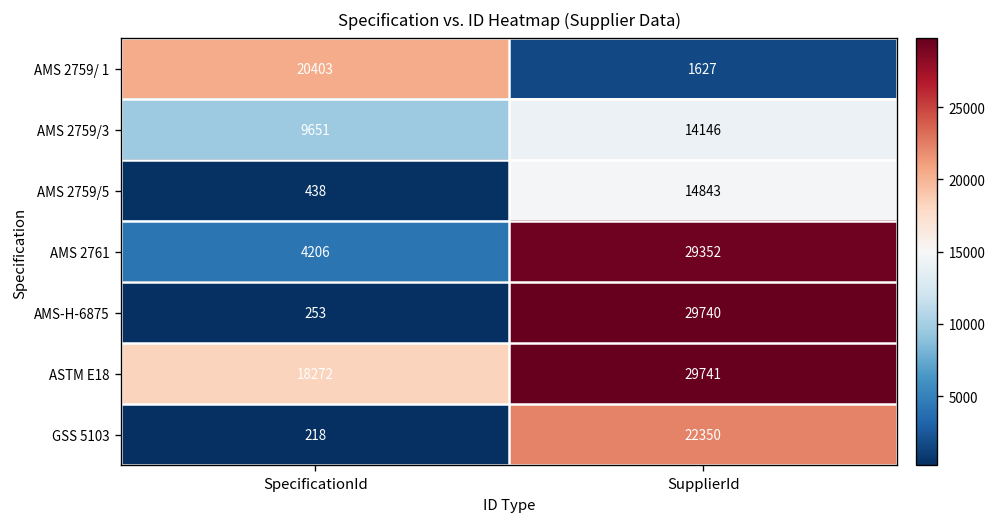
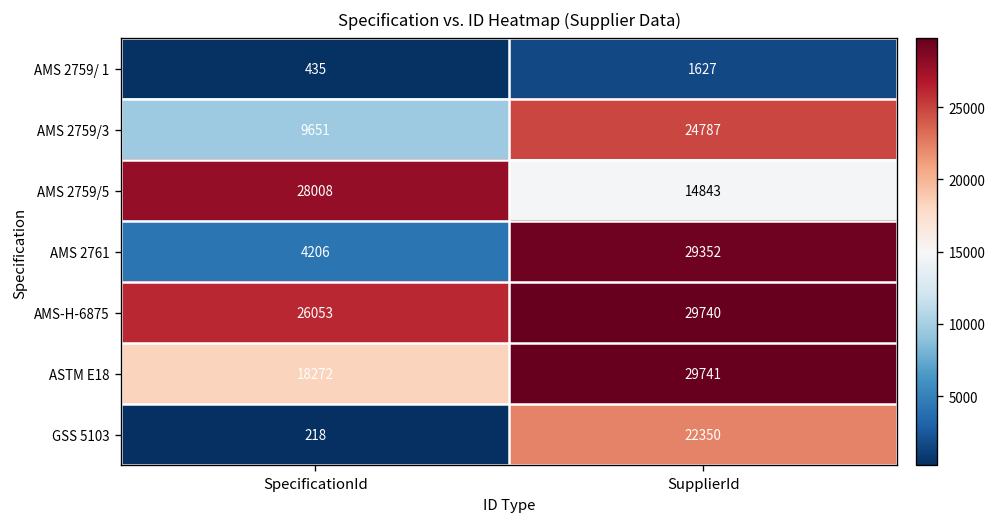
  {
    "AMS 2759/ 1": {
-     "SpecificationId": 20403,
+     "SpecificationId": 435,
      "SupplierId": 1627
    },
    "AMS 2759/3": {
      "SpecificationId": 9651,
-     "SupplierId": 14146
+     "SupplierId": 24787
    },
    "AMS 2759/5": {
-     "SpecificationId": 438,
+     "SpecificationId": 28008,
      "SupplierId": 14843
    },
    "AMS 2761": {
      "SpecificationId": 4206,
      "SupplierId": 29352
    },
    "AMS-H-6875": {
-     "SpecificationId": 253,
+     "SpecificationId": 26053,
      "SupplierId": 29740
    },
    "ASTM E18": {
      "SpecificationId": 18272,
      "SupplierId": 29741
    },
    "GSS 5103": {
      "SpecificationId": 218,
      "SupplierId": 22350
    }
  }
